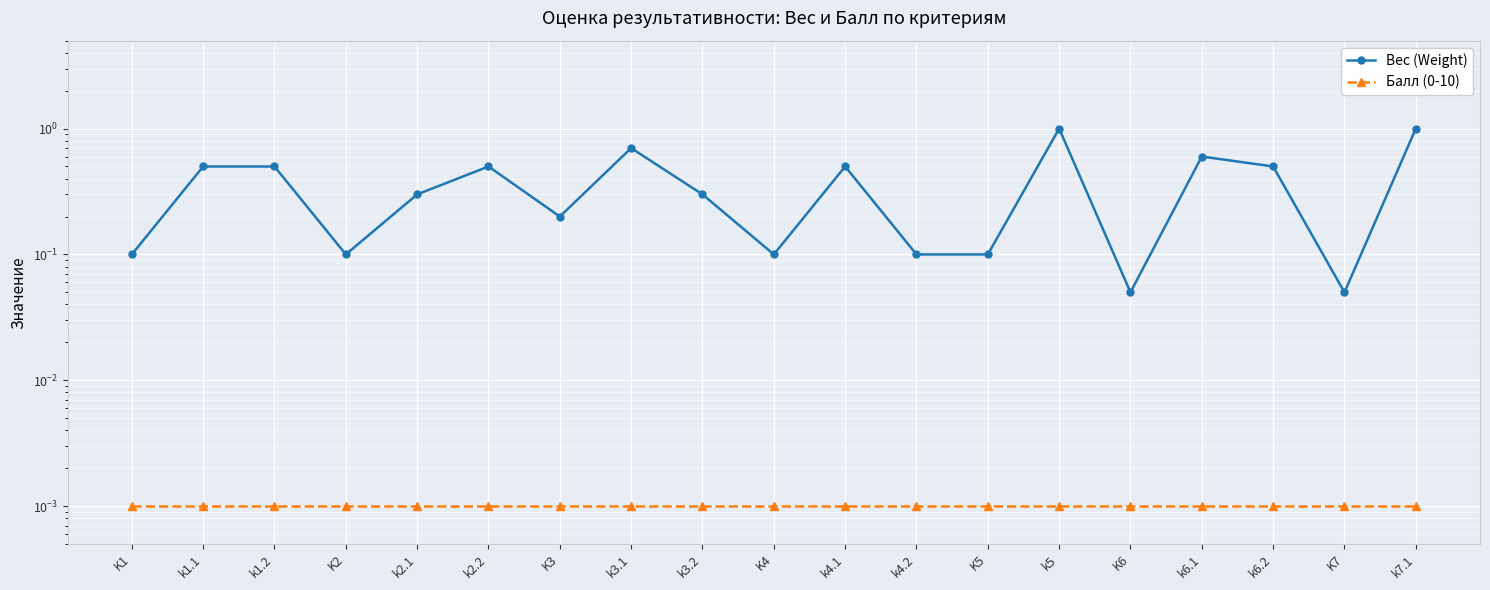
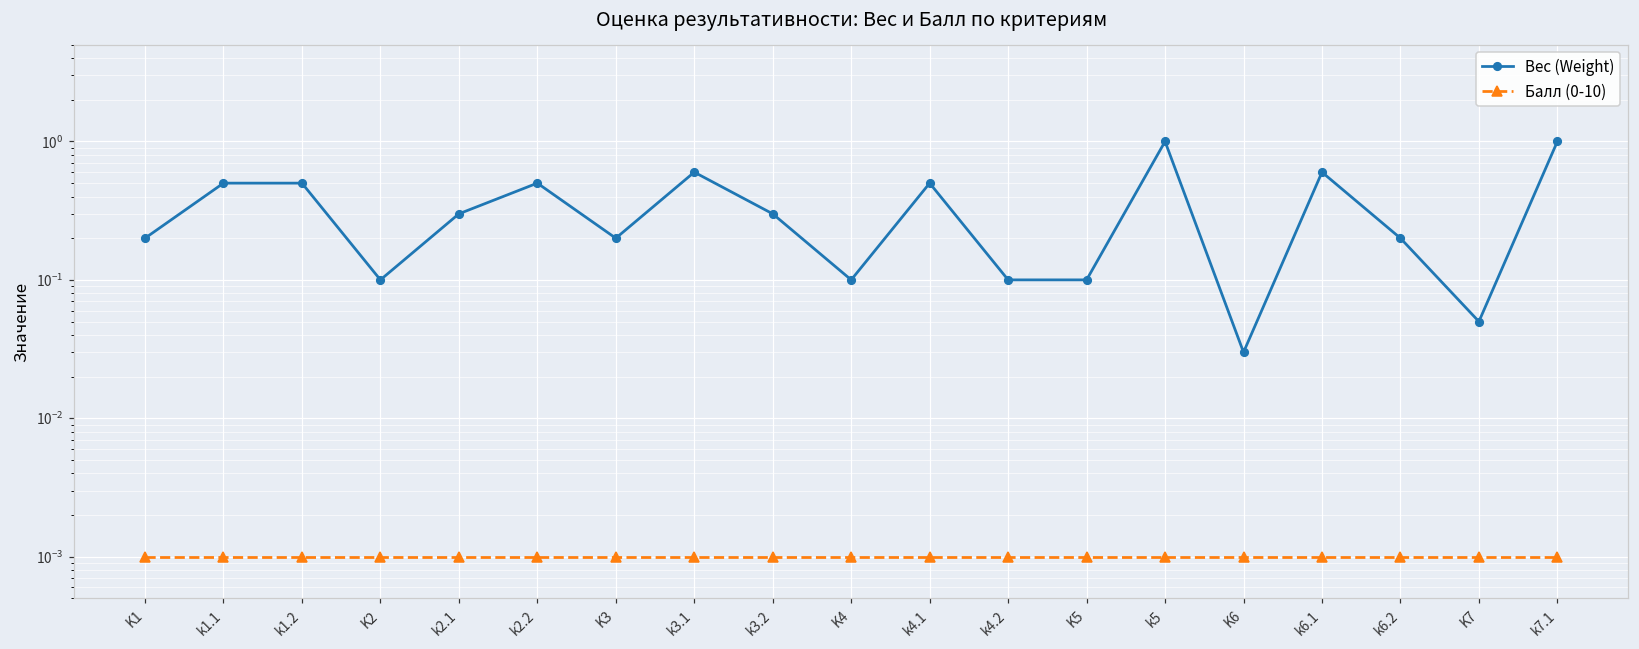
  {
    "Вес (Weight)": {
-     "K1": 0.1,
+     "K1": 0.2,
      "k1.1": 0.50,
      "k1.2": 0.50,
      "K2": 0.10,
      "k2.1": 0.30,
      "k2.2": 0.50,
      "K3": 0.20,
-     "k3.1": 0.7,
+     "k3.1": 0.6,
      "k3.2": 0.30,
      "K4": 0.10,
      "k4.1": 0.50,
      "k4.2": 0.10,
      "K5": 0.10,
      "k5": 1.0,
-     "K6": 0.05,
+     "K6": 0.03,
      "k6.1": 0.6,
-     "k6.2": 0.5,
+     "k6.2": 0.2,
      "K7": 0.05,
      "k7.1": 1.0
    },
    "Балл (0-10)": {
      "K1": 0.0010,
      "k1.1": 0.0010,
      "k1.2": 0.0010,
      "K2": 0.0010,
      "k2.1": 0.0010,
      "k2.2": 0.0010,
      "K3": 0.0010,
      "k3.1": 0.0010,
      "k3.2": 0.0010,
      "K4": 0.0010,
      "k4.1": 0.0010,
      "k4.2": 0.0010,
      "K5": 0.0010,
      "k5": 0.0010,
      "K6": 0.0010,
      "k6.1": 0.0010,
      "k6.2": 0.0010,
      "K7": 0.0010,
      "k7.1": 0.0010
    }
  }
